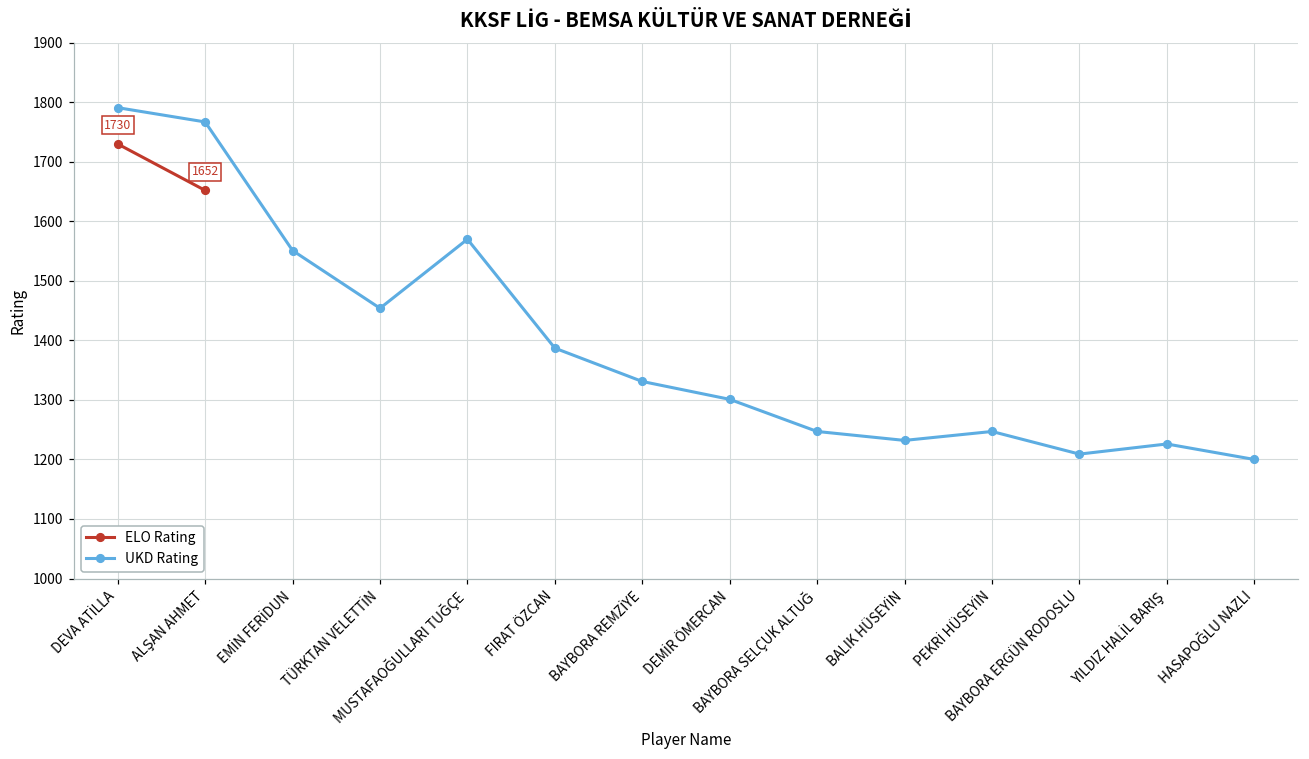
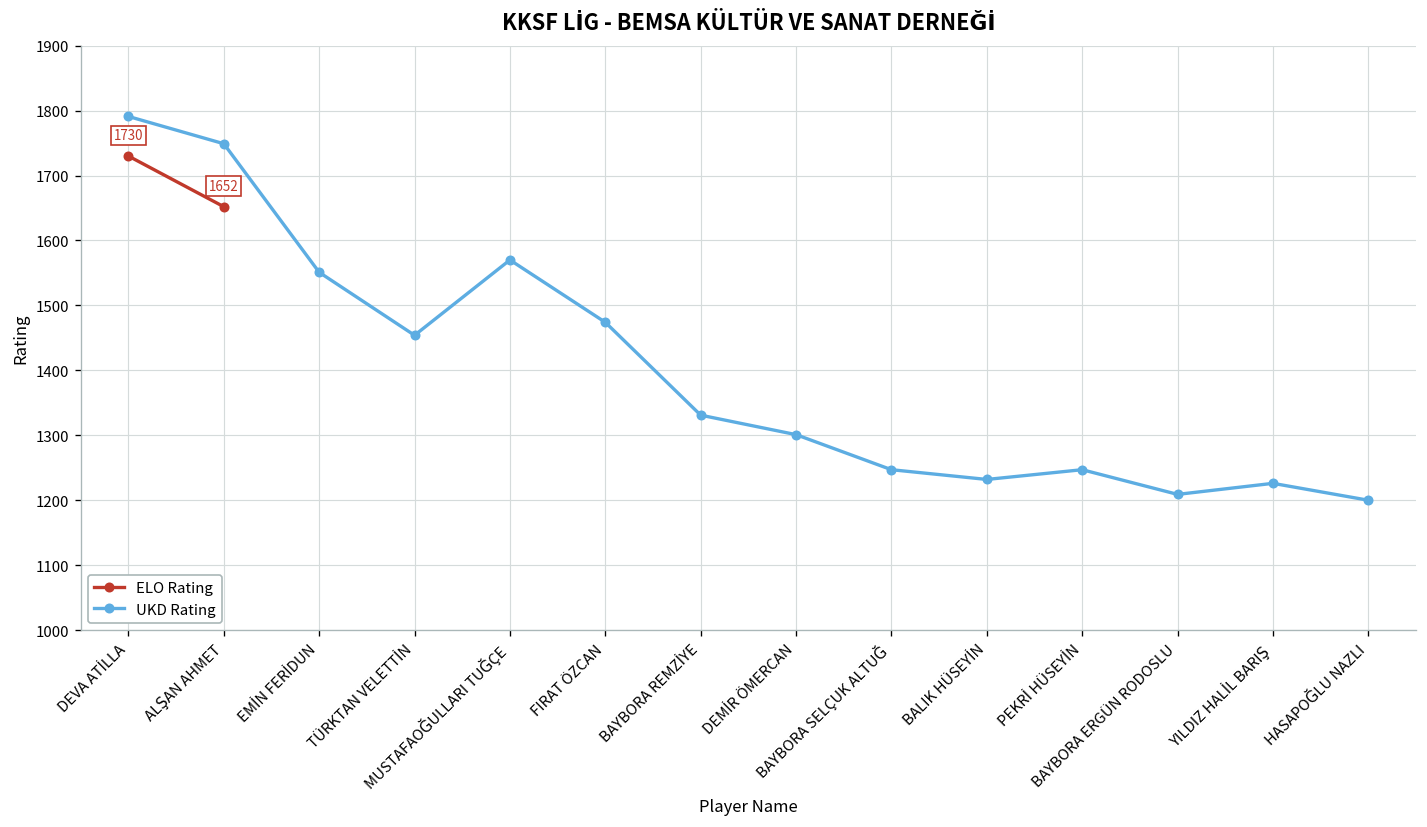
  {
    "UKD Rating": {
-     "ALŞAN AHMET": 1770,
+     "ALŞAN AHMET": 1750,
      "EMİN FERİDUN": 1550,
      "TÜRKTAN VELETTİN": 1450,
      "MUSTAFAOĞULLARI TUĞÇE": 1570,
-     "FIRAT ÖZCAN": 1390,
+     "FIRAT ÖZCAN": 1470,
      "BAYBORA REMZİYE": 1330,
      "DEMİR ÖMERCAN": 1300,
      "BAYBORA SELÇUK ALTUĞ": 1250,
      "BALIK HÜSEYİN": 1230,
      "PEKRİ HÜSEYİN": 1250,
      "BAYBORA ERGÜN RODOSLU": 1210,
      "YILDIZ HALİL BARIŞ": 1230,
      "HASAPOĞLU NAZLI": 1200
    }
  }
